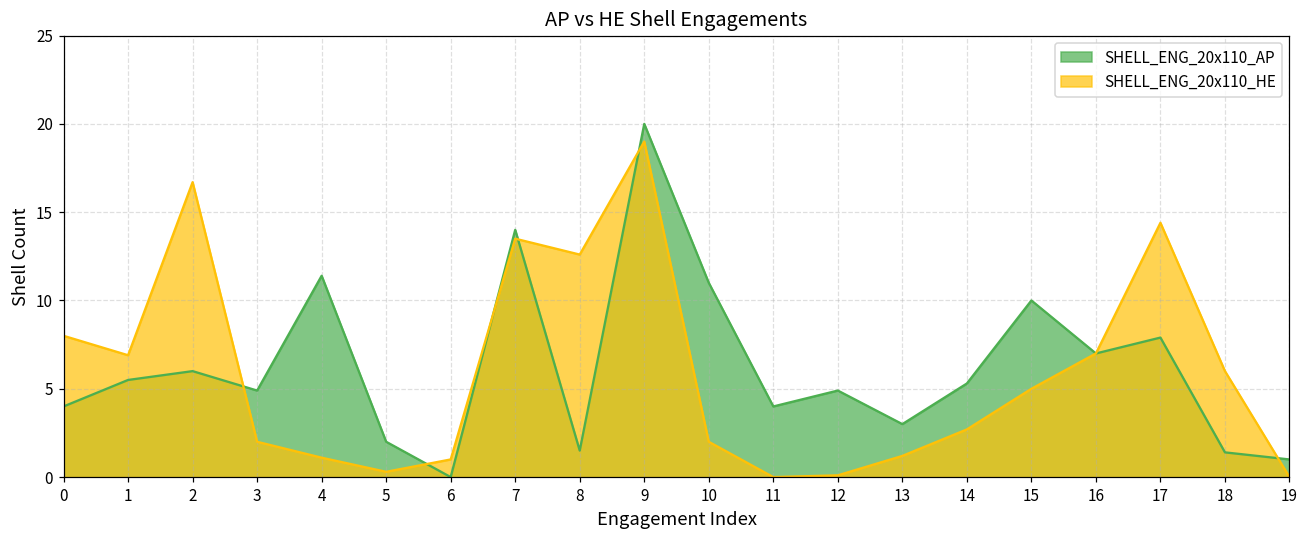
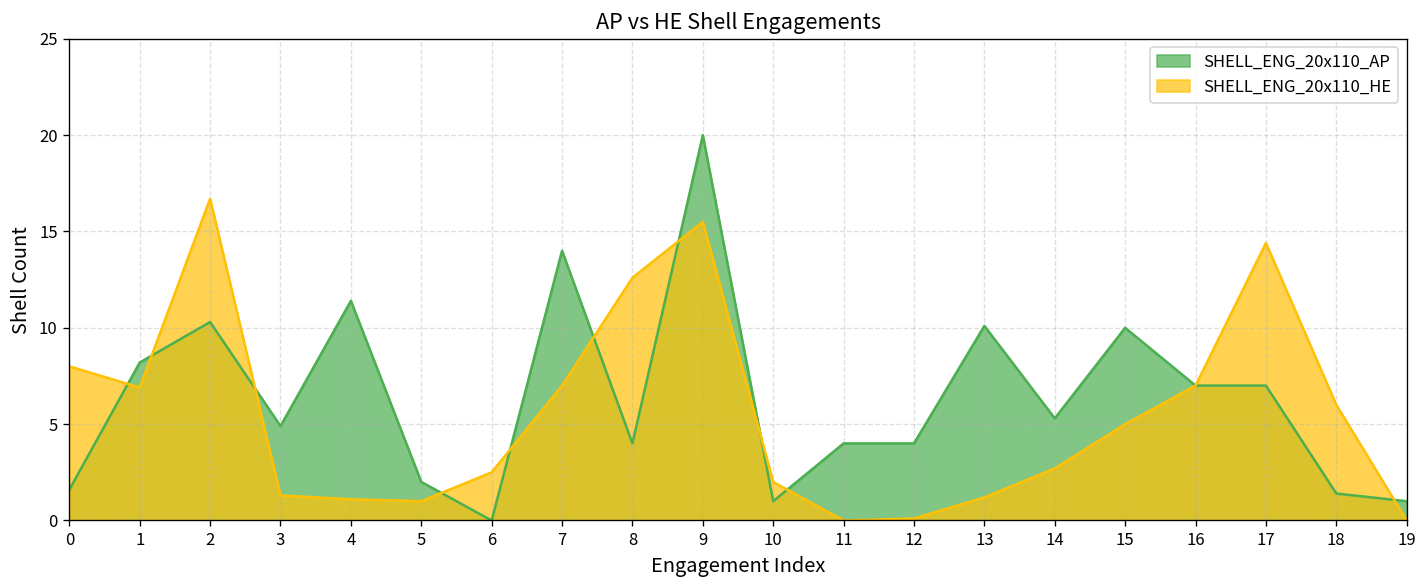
  {
    "SHELL_ENG_20x110_AP": {
-     "0": 4.0,
-     "1": 5.5,
-     "2": 6.0,
+     "0": 1.6,
+     "1": 8.2,
+     "2": 10.3,
      "3": 4.9,
      "4": 11.4,
      "5": 2.0,
      "6": 0.0,
      "7": 14.0,
-     "8": 1.5,
+     "8": 4.0,
      "9": 20.0,
-     "10": 11,
+     "10": 1,
      "11": 4.0,
-     "12": 4.9,
-     "13": 3.0,
+     "12": 4.0,
+     "13": 10.1,
      "14": 5.3,
      "15": 10.0,
-     "17": 7.9,
+     "17": 7.0,
      "18": 1.4,
      "19": 1.0
    },
    "SHELL_ENG_20x110_HE": {
      "0": 8.0,
      "1": 6.9,
      "2": 16.7,
-     "3": 2.0,
+     "3": 1.3,
      "4": 1.1,
-     "5": 0.3,
-     "6": 1.0,
-     "7": 13.5,
+     "5": 1.0,
+     "6": 2.5,
+     "7": 7.0,
      "8": 12.6,
-     "9": 19.0,
+     "9": 15.5,
      "10": 2.0,
      "11": 0.0,
      "12": 0.1,
      "13": 1.2,
      "14": 2.7,
      "15": 5.0,
      "17": 14.4,
      "18": 6.0,
      "19": 0.0
    }
  }
